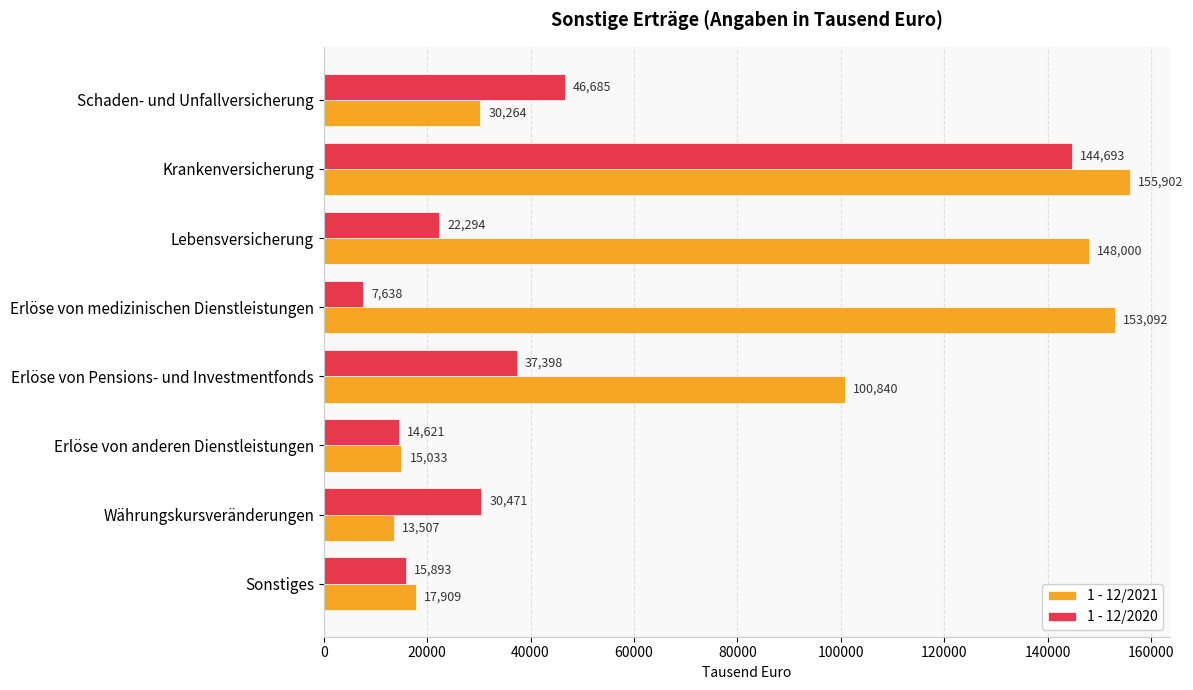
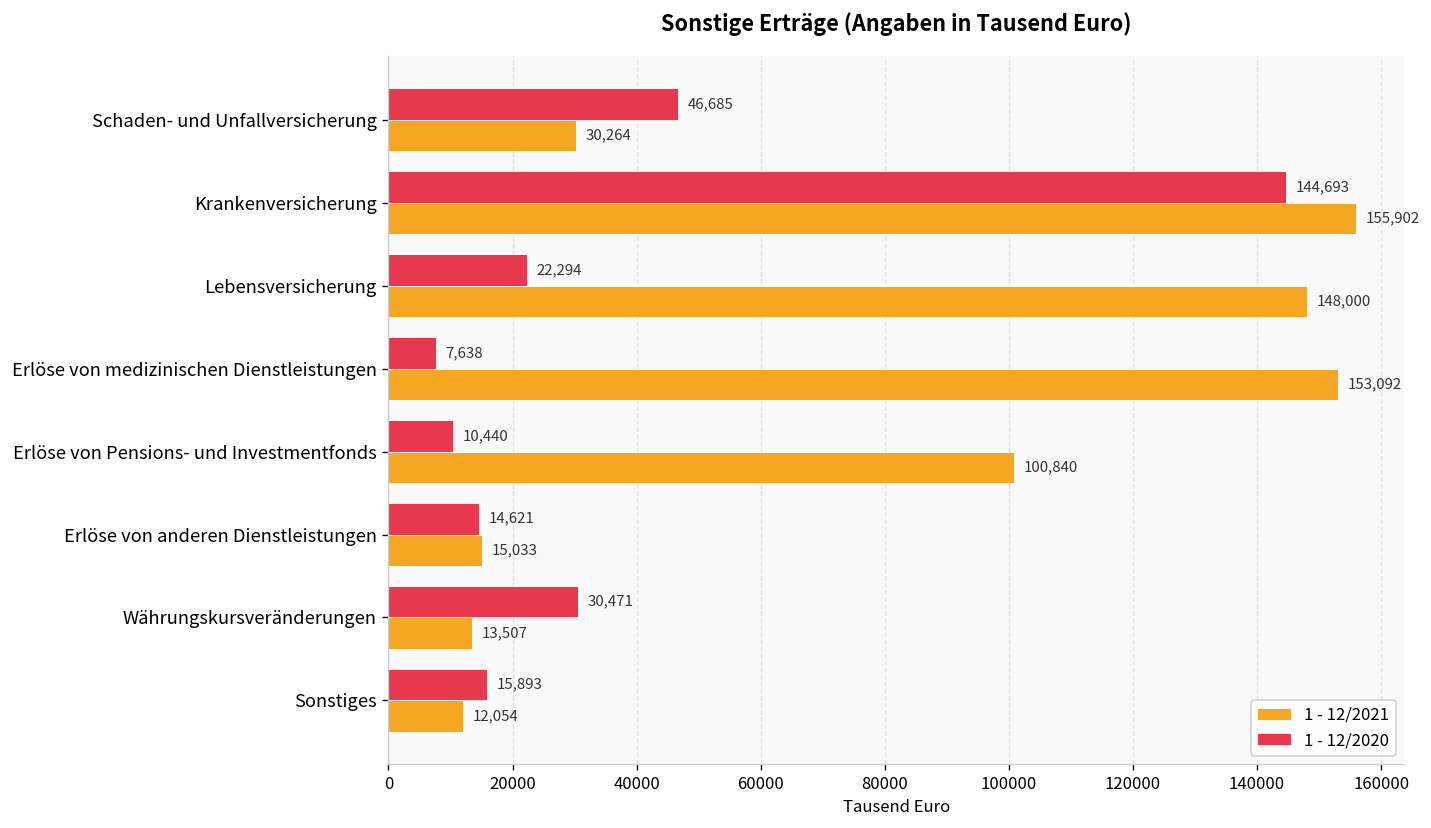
  {
    "1 - 12/2021": {
      "Schaden- und Unfallversicherung": "30,264",
      "Krankenversicherung": "155,902",
      "Lebensversicherung": "148,000",
      "Erlöse von medizinischen Dienstleistungen": "153,092",
      "Erlöse von Pensions- und Investmentfonds": "100,840",
      "Erlöse von anderen Dienstleistungen": "15,033",
      "Währungskursveränderungen": "13,507",
-     "Sonstiges": "17,909"
+     "Sonstiges": "12,054"
    },
    "1 - 12/2020": {
      "Schaden- und Unfallversicherung": "46,685",
      "Krankenversicherung": "144,693",
      "Lebensversicherung": "22,294",
      "Erlöse von medizinischen Dienstleistungen": "7,638",
-     "Erlöse von Pensions- und Investmentfonds": "37,398",
+     "Erlöse von Pensions- und Investmentfonds": "10,440",
      "Erlöse von anderen Dienstleistungen": "14,621",
      "Währungskursveränderungen": "30,471",
      "Sonstiges": "15,893"
    }
  }
